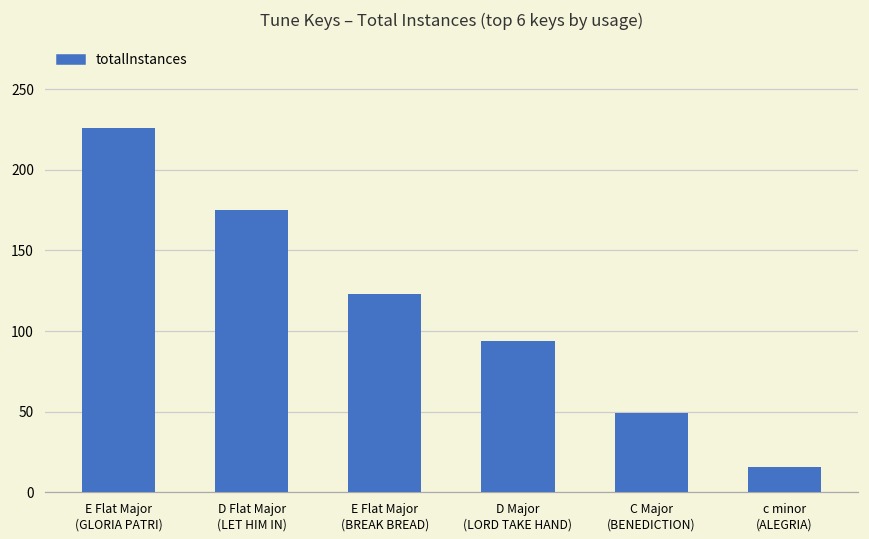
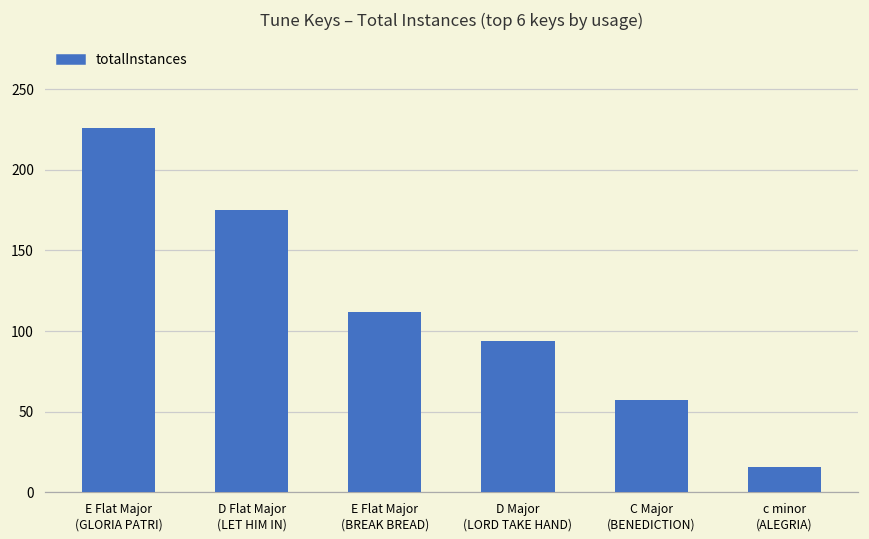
  {
    "E Flat Major (GLORIA PATRI)": 226,
    "D Flat Major (LET HIM IN)": 175,
-   "E Flat Major (BREAK BREAD)": 123,
+   "E Flat Major (BREAK BREAD)": 112,
    "D Major (LORD TAKE HAND)": 94,
-   "C Major (BENEDICTION)": 49,
+   "C Major (BENEDICTION)": 57,
    "c minor (ALEGRIA)": 16
  }
